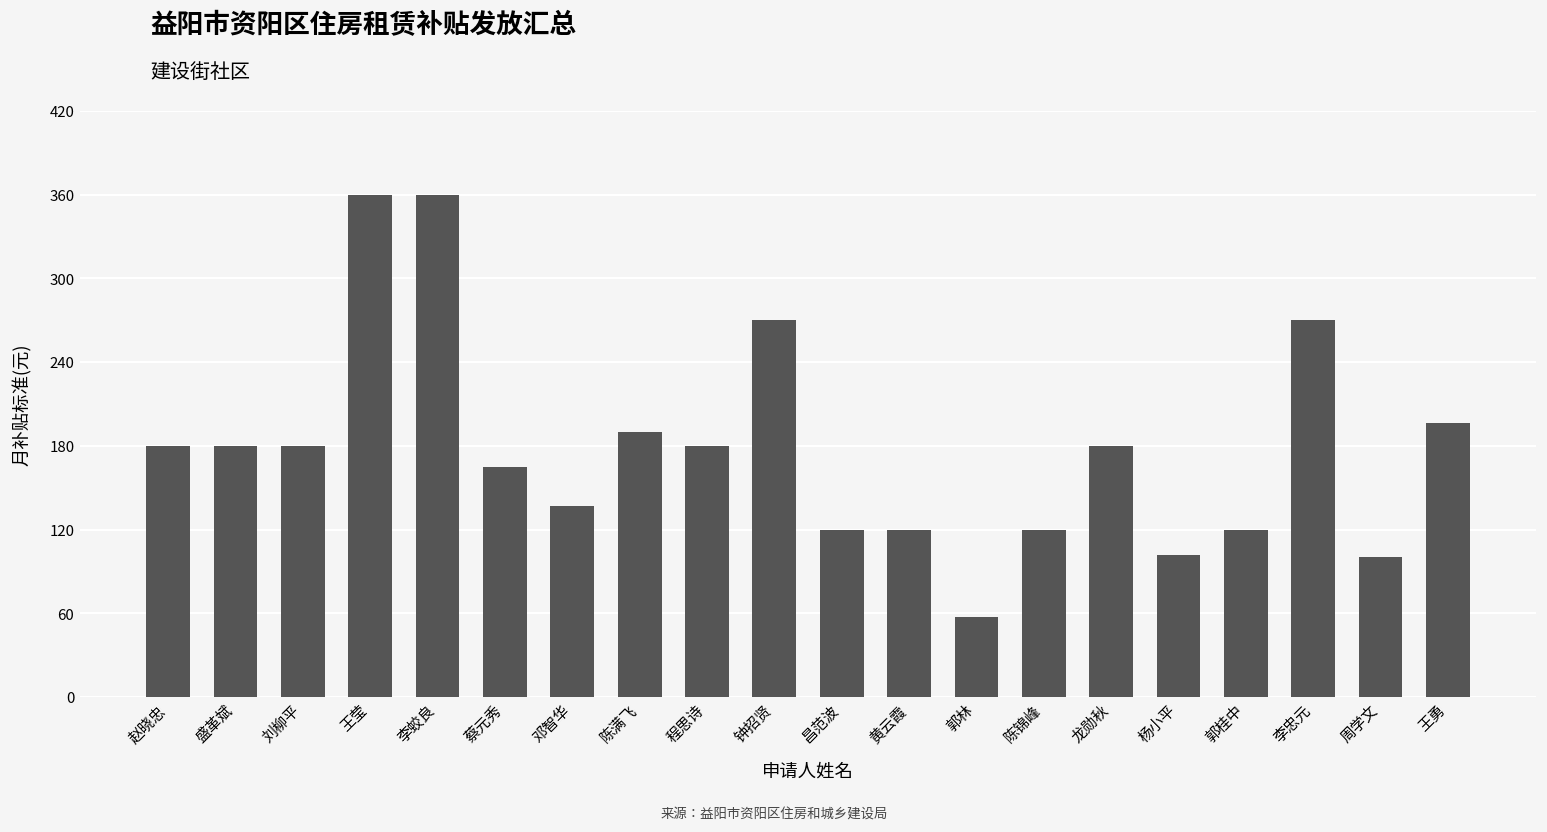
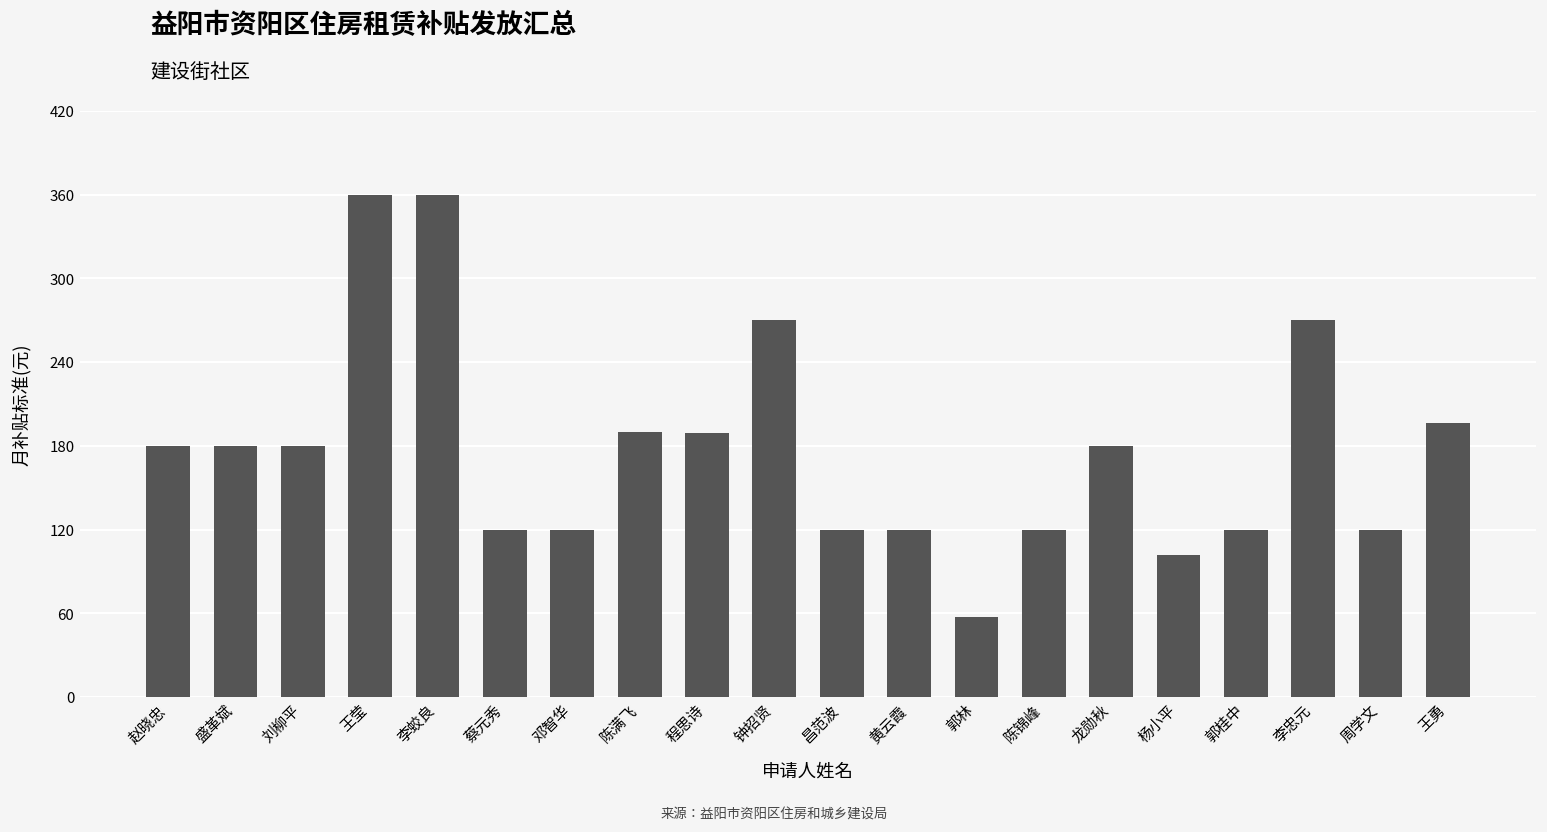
  {
    "赵晓忠": 180,
    "盛革斌": 180,
    "刘柳平": 180,
    "王莹": 360,
    "李蛟良": 360,
-   "蔡元秀": 165,
-   "邓智华": 137,
+   "蔡元秀": 120,
+   "邓智华": 120,
    "陈满飞": 190,
-   "程思诗": 180,
+   "程思诗": 189,
    "钟招贤": 270,
    "昌范波": 120,
    "黄云霞": 120,
    "郭林": 57,
    "陈锦峰": 120,
    "龙勋秋": 180,
    "杨小平": 102,
    "郭桂中": 120,
    "李忠元": 270,
-   "周学文": 100,
+   "周学文": 120,
    "王勇": 196
  }
